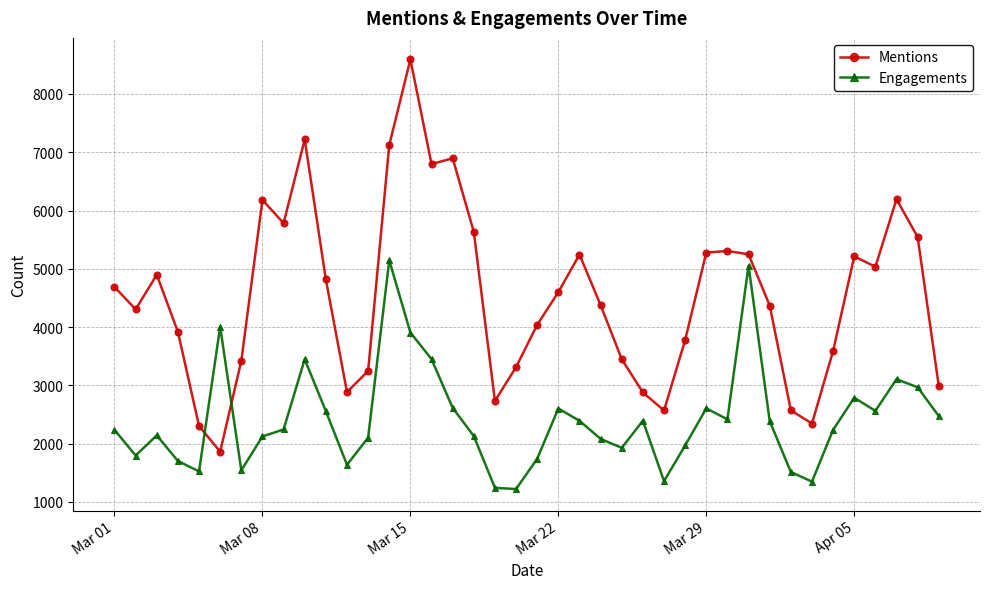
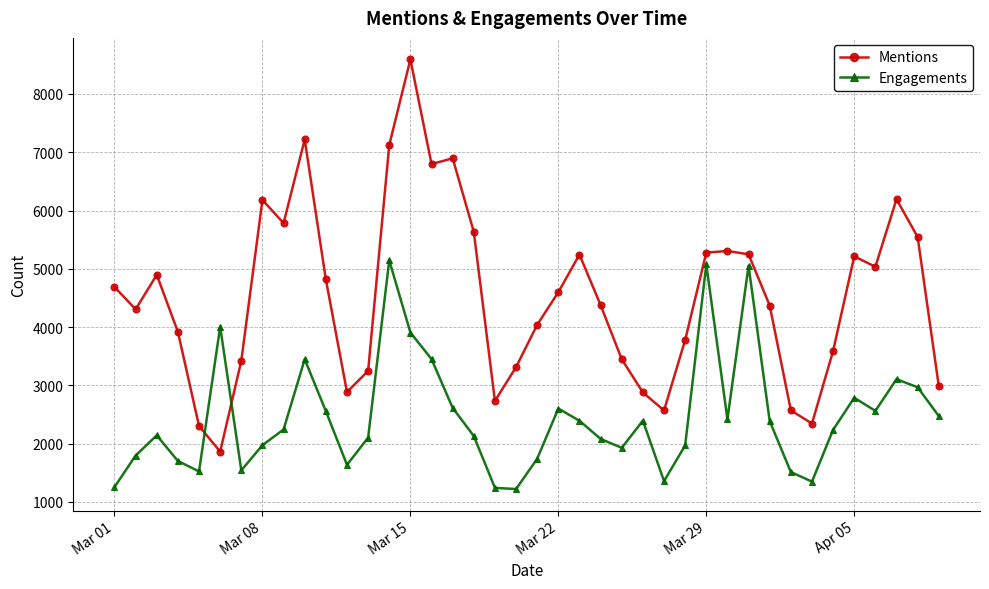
  {
    "Mentions": {
      "Mar 01": 4700,
      "Mar 08": 6200,
      "Mar 15": 8600,
      "Mar 22": 4600,
      "Mar 29": 5300,
      "Apr 05": 5200
    },
    "Engagements": {
-     "Mar 01": 2200,
-     "Mar 08": 2100,
+     "Mar 01": 1300,
+     "Mar 08": 2000,
      "Mar 15": 3900,
      "Mar 22": 2600,
-     "Mar 29": 2600,
+     "Mar 29": 5100,
      "Apr 05": 2800
    }
  }
